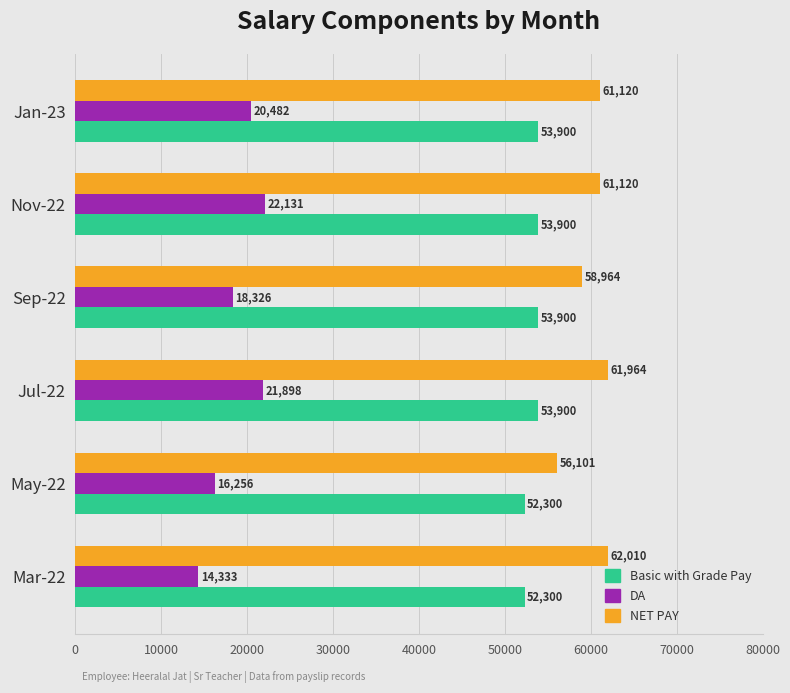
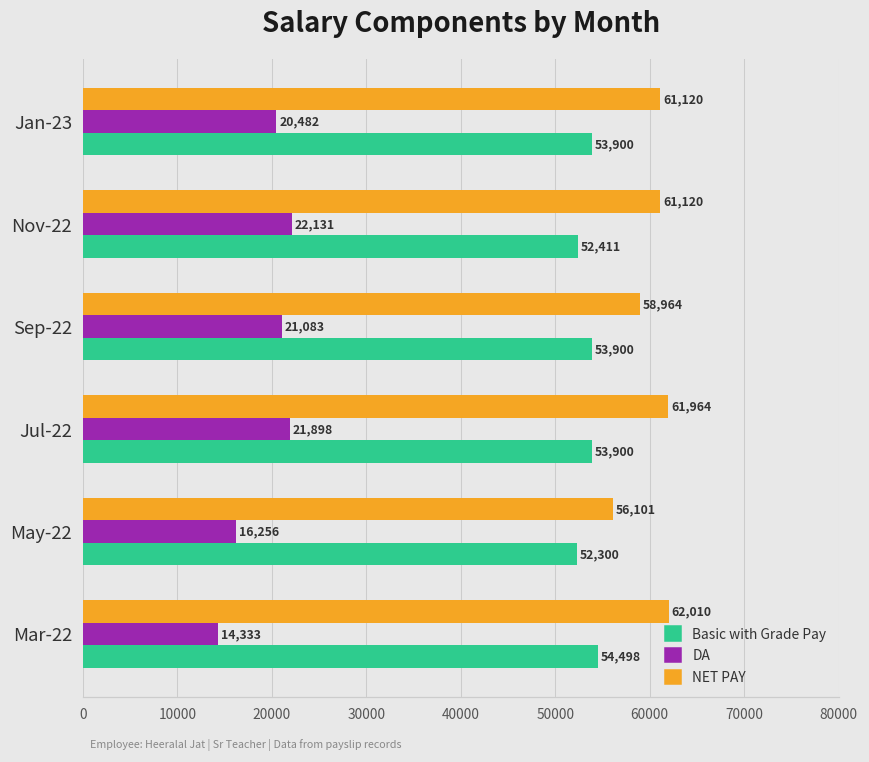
  {
    "Basic with Grade Pay": {
      "Jan-23": "53,900",
-     "Nov-22": "53,900",
+     "Nov-22": "52,411",
      "Sep-22": "53,900",
      "Jul-22": "53,900",
      "May-22": "52,300",
-     "Mar-22": "52,300"
+     "Mar-22": "54,498"
    },
    "DA": {
      "Jan-23": "20,482",
      "Nov-22": "22,131",
-     "Sep-22": "18,326",
+     "Sep-22": "21,083",
      "Jul-22": "21,898",
      "May-22": "16,256",
      "Mar-22": "14,333"
    },
    "NET PAY": {
      "Jan-23": "61,120",
      "Nov-22": "61,120",
      "Sep-22": "58,964",
      "Jul-22": "61,964",
      "May-22": "56,101",
      "Mar-22": "62,010"
    }
  }
